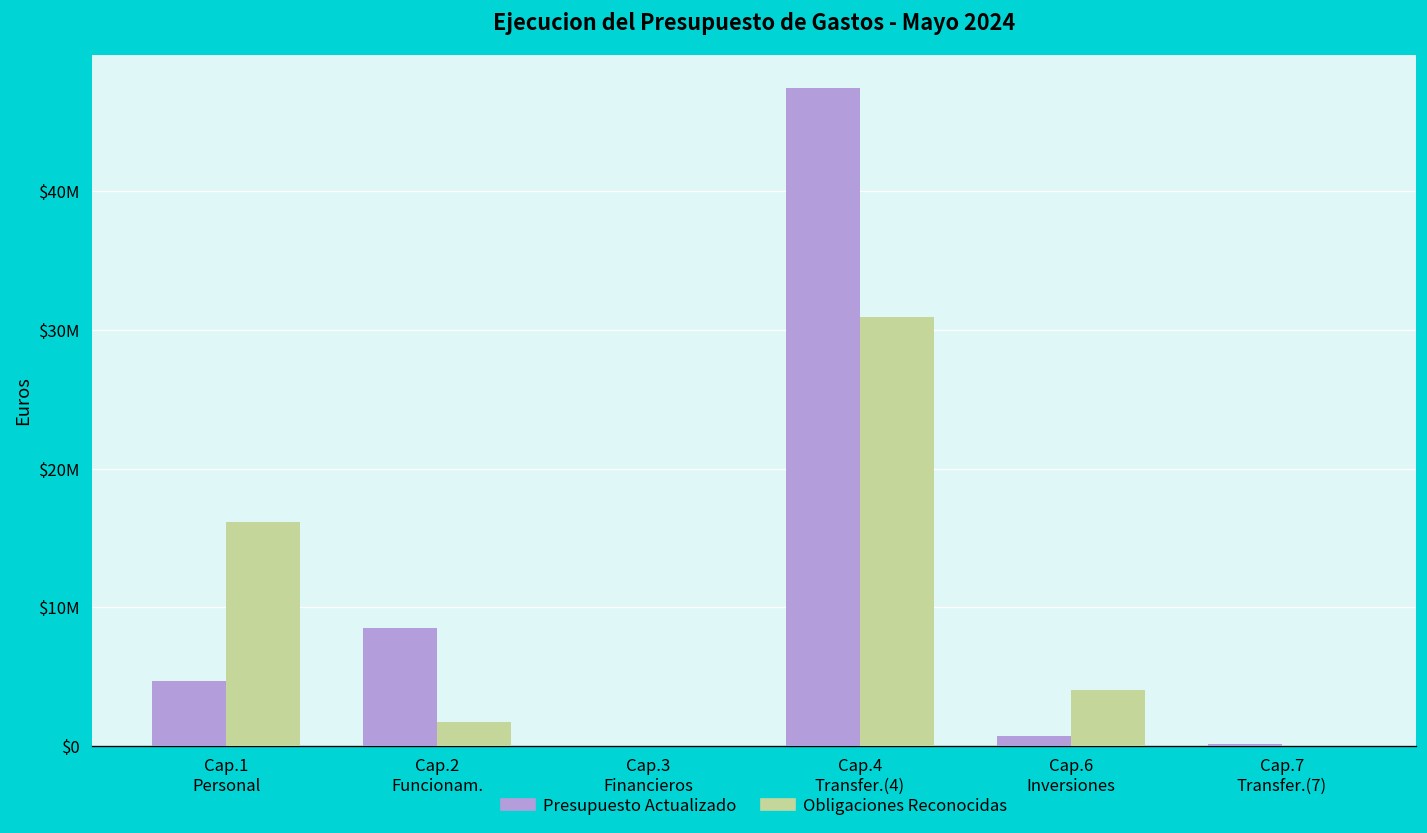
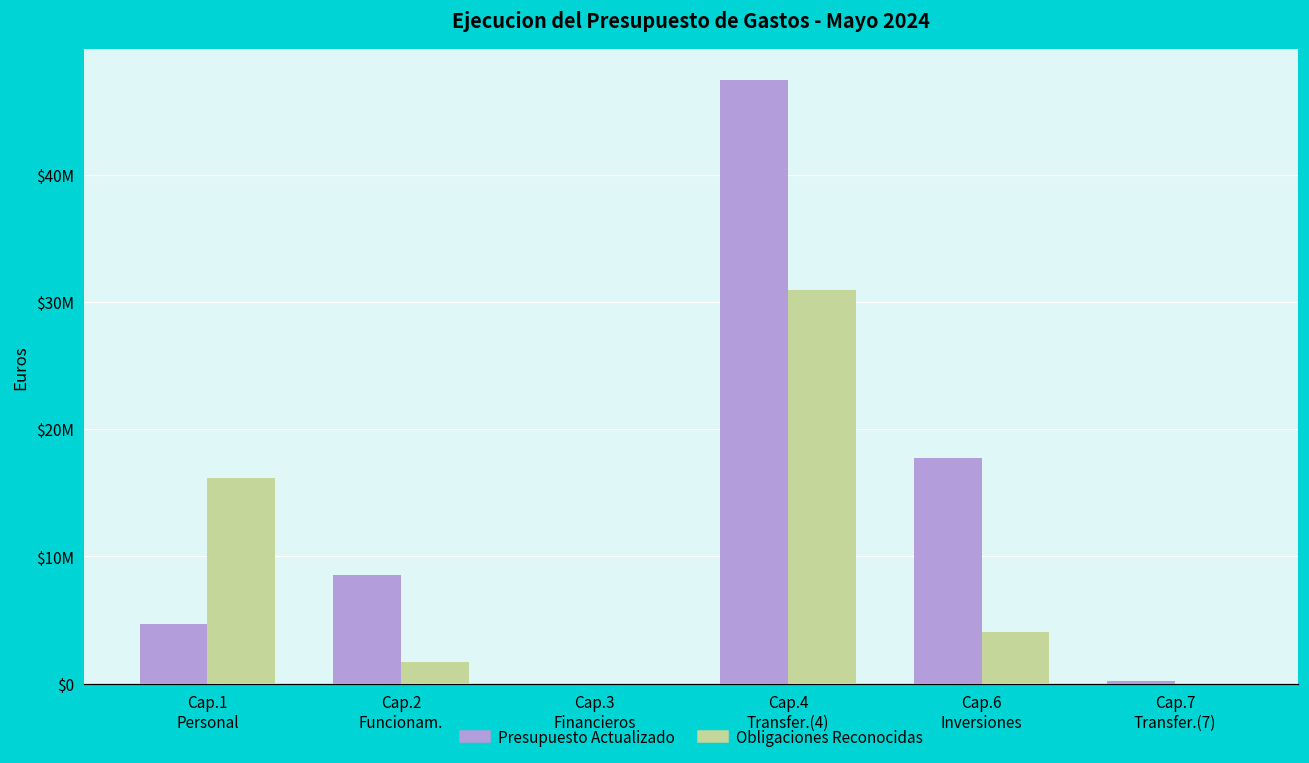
  {
    "Presupuesto Actualizado": {
      "Cap.1 Personal": "$4700000",
      "Cap.2 Funcionam.": "$8500000",
      "Cap.4 Transfer.(4)": "$47500000",
-     "Cap.6 Inversiones": "$700000"
+     "Cap.6 Inversiones": "$17700000"
    },
    "Obligaciones Reconocidas": {
      "Cap.1 Personal": "$16100000",
      "Cap.2 Funcionam.": "$1700000",
      "Cap.4 Transfer.(4)": "$30900000",
      "Cap.6 Inversiones": "$4000000",
      "Cap.7 Transfer.(7)": "$0"
    }
  }
